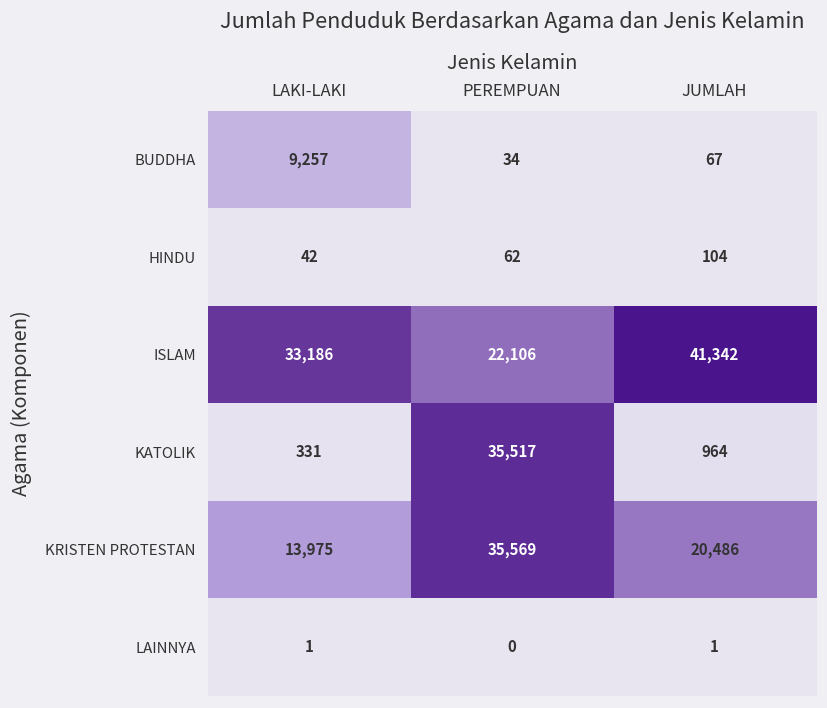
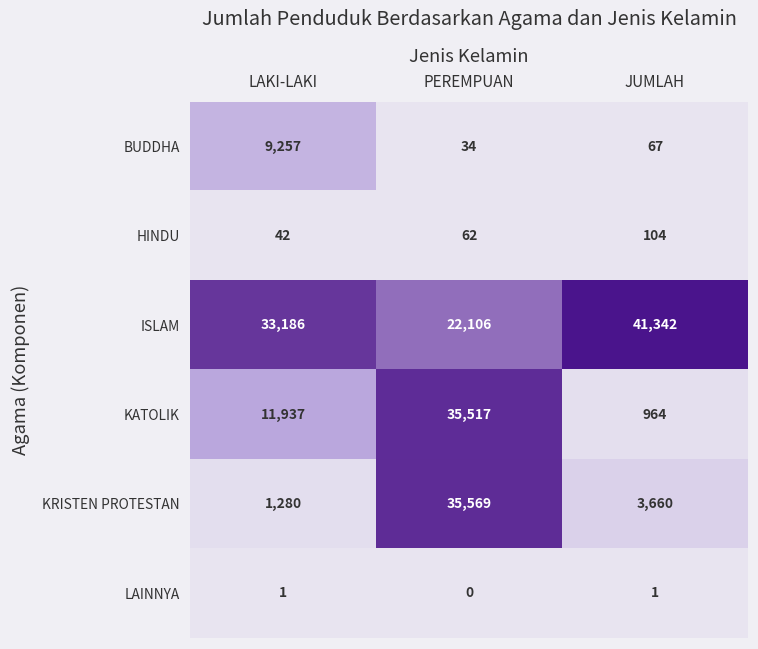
  {
    "BUDDHA": {
      "LAKI-LAKI": "9,257",
      "PEREMPUAN": "34",
      "JUMLAH": "67"
    },
    "HINDU": {
      "LAKI-LAKI": "42",
      "PEREMPUAN": "62",
      "JUMLAH": "104"
    },
    "ISLAM": {
      "LAKI-LAKI": "33,186",
      "PEREMPUAN": "22,106",
      "JUMLAH": "41,342"
    },
    "KATOLIK": {
-     "LAKI-LAKI": "331",
+     "LAKI-LAKI": "11,937",
      "PEREMPUAN": "35,517",
      "JUMLAH": "964"
    },
    "KRISTEN PROTESTAN": {
-     "LAKI-LAKI": "13,975",
+     "LAKI-LAKI": "1,280",
      "PEREMPUAN": "35,569",
-     "JUMLAH": "20,486"
+     "JUMLAH": "3,660"
    },
    "LAINNYA": {
      "LAKI-LAKI": "1",
      "PEREMPUAN": "0",
      "JUMLAH": "1"
    }
  }
